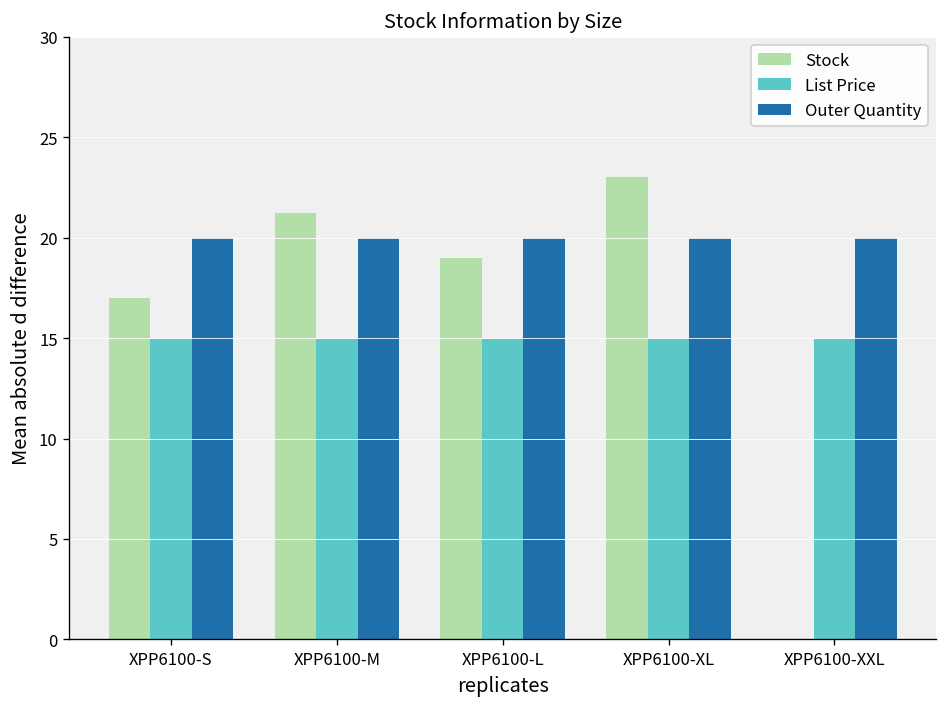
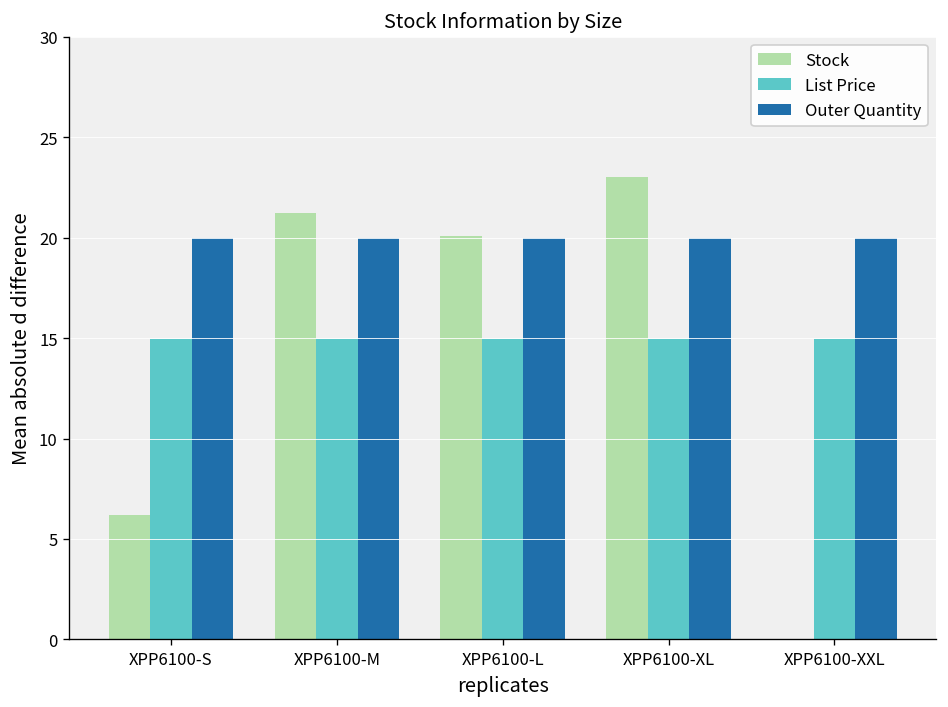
  {
    "Stock": {
-     "XPP6100-S": 17.0,
+     "XPP6100-S": 6.2,
      "XPP6100-M": 21.2,
-     "XPP6100-L": 19.0,
+     "XPP6100-L": 20.1,
      "XPP6100-XL": 23.0,
      "XPP6100-XXL": 0.0
    },
    "List Price": {
      "XPP6100-S": 15.0,
      "XPP6100-M": 15.0,
      "XPP6100-L": 15.0,
      "XPP6100-XL": 15.0,
      "XPP6100-XXL": 15.0
    },
    "Outer Quantity": {
      "XPP6100-S": 20.0,
      "XPP6100-M": 20.0,
      "XPP6100-L": 20.0,
      "XPP6100-XL": 20.0,
      "XPP6100-XXL": 20.0
    }
  }
